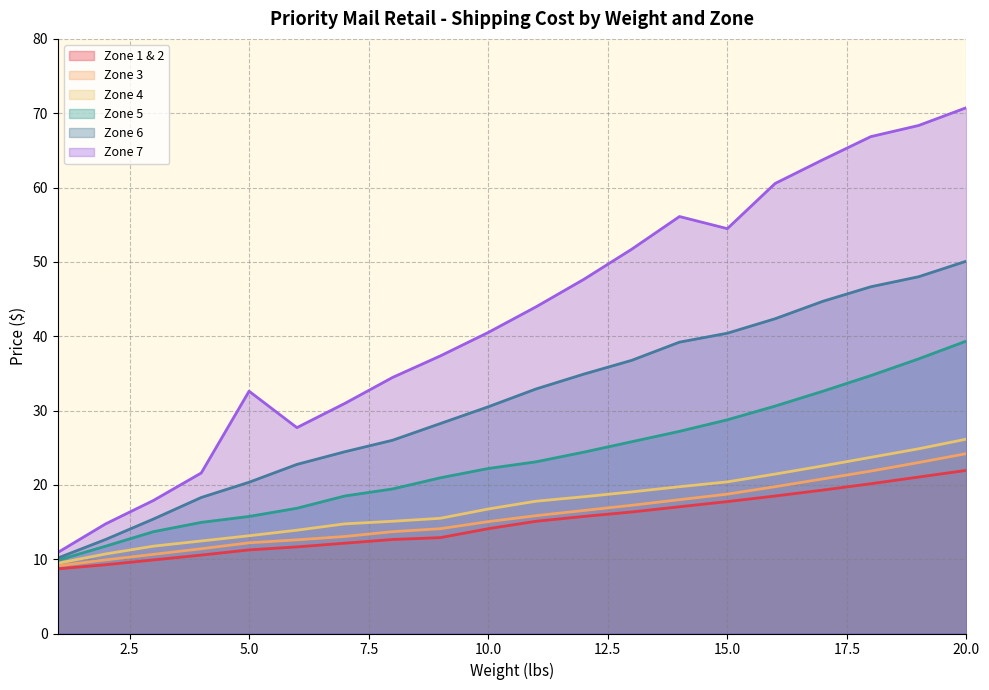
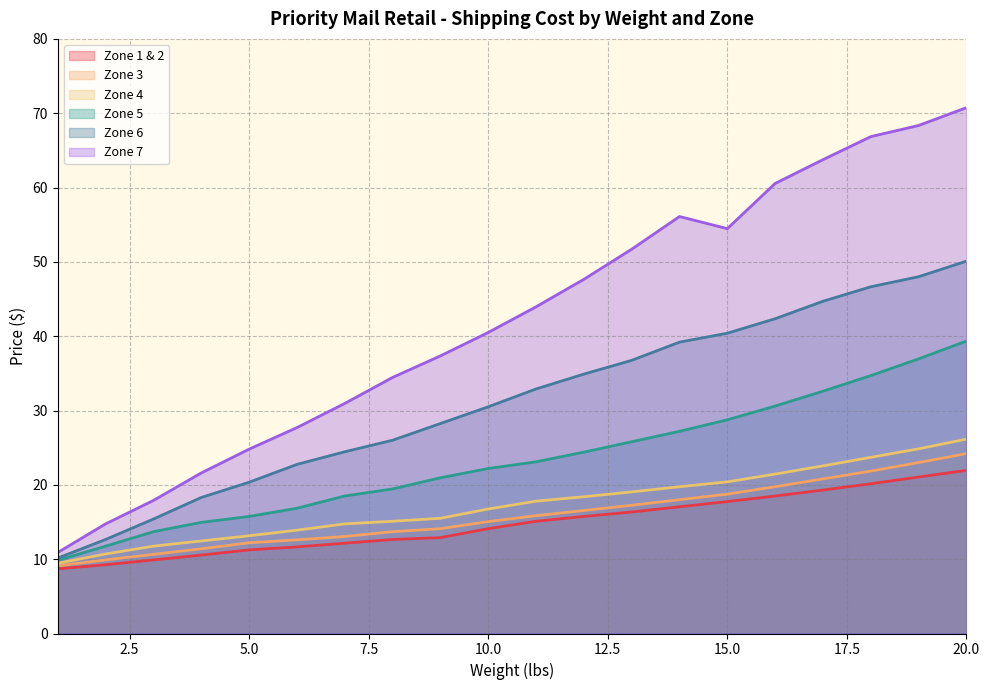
  {
    "Zone 7": {
-     "5.0": 33,
+     "5.0": 25,
      "10.0": 41,
      "15.0": 54,
      "20.0": 71
    }
  }
